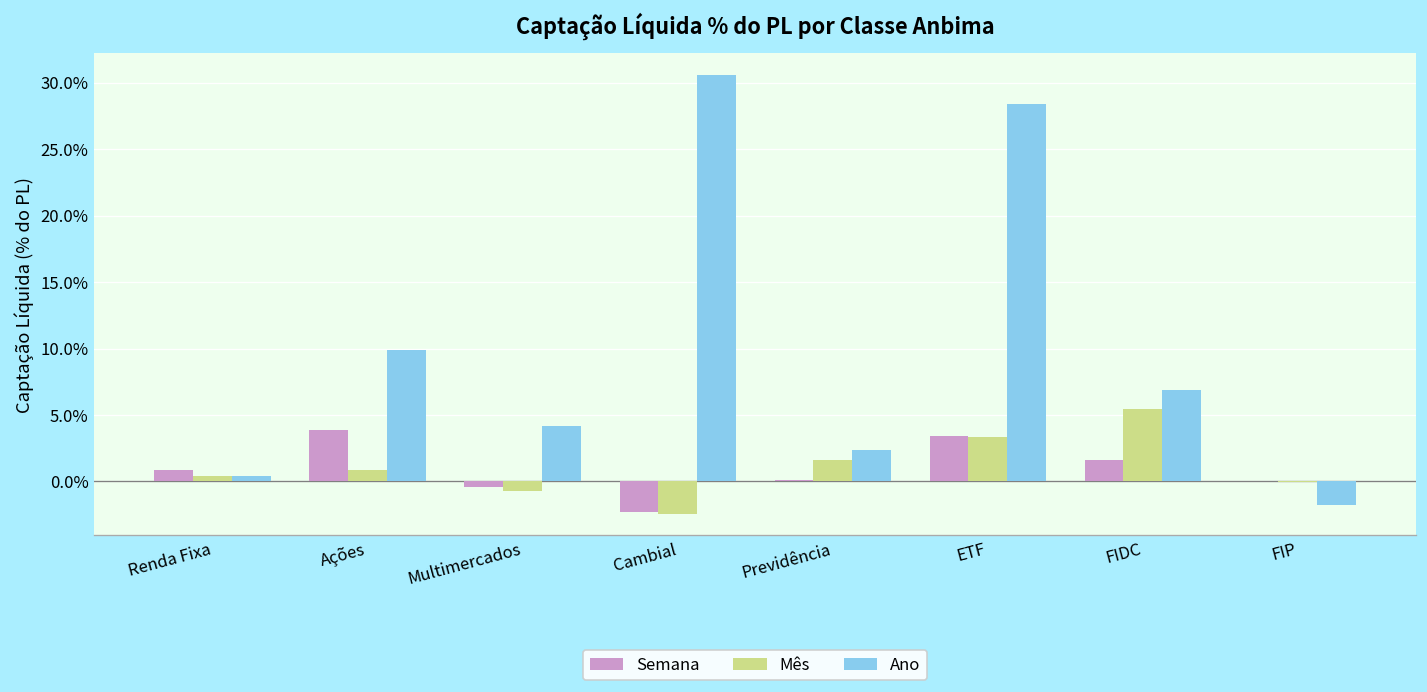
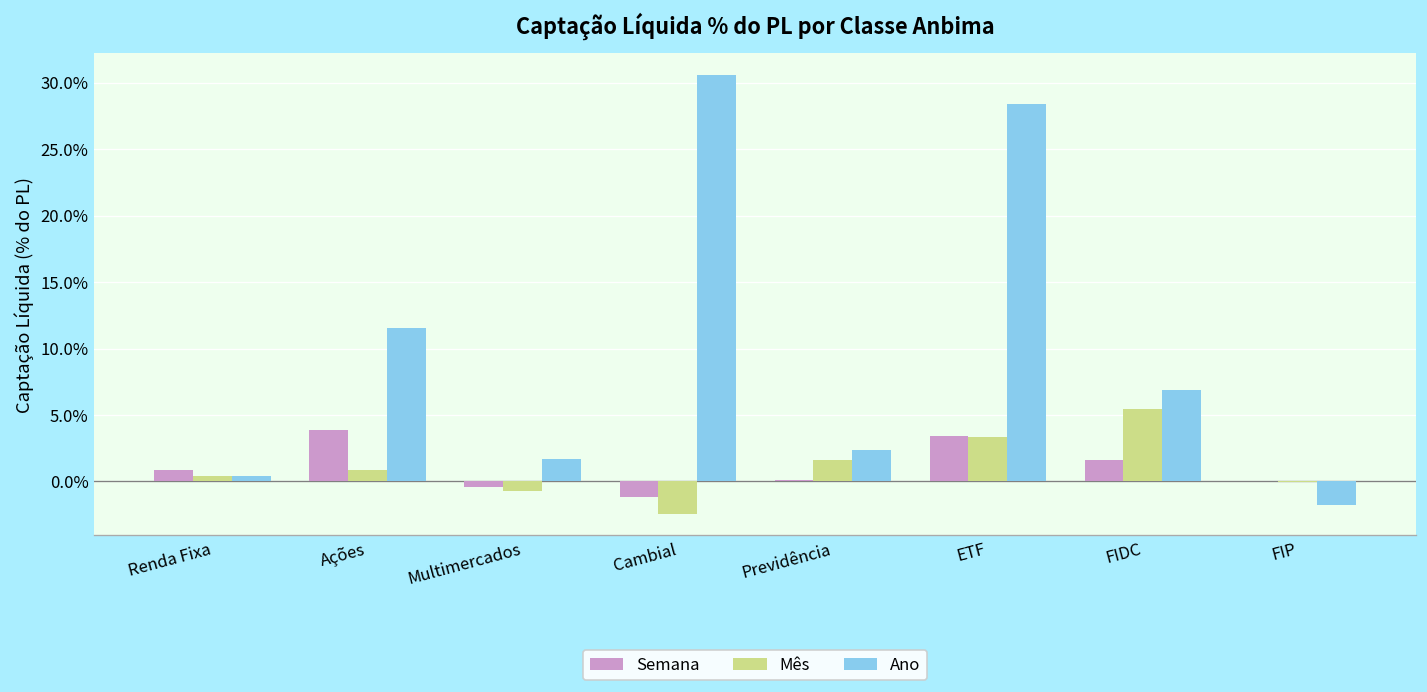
  {
    "Semana": {
      "Renda Fixa": "0.9%",
      "Ações": "3.8%",
      "Multimercados": "-0.4%",
-     "Cambial": "-2.3%",
+     "Cambial": "-1.1%",
      "ETF": "3.4%",
      "FIDC": "1.6%"
    },
    "Mês": {
      "Renda Fixa": "0.4%",
      "Ações": "0.8%",
      "Multimercados": "-0.7%",
      "Cambial": "-2.4%",
      "Previdência": "1.6%",
      "ETF": "3.3%",
      "FIDC": "5.5%"
    },
    "Ano": {
      "Renda Fixa": "0.4%",
-     "Ações": "9.9%",
-     "Multimercados": "4.2%",
+     "Ações": "11.6%",
+     "Multimercados": "1.7%",
      "Cambial": "30.6%",
      "Previdência": "2.4%",
      "ETF": "28.4%",
      "FIDC": "6.9%",
      "FIP": "-1.8%"
    }
  }
